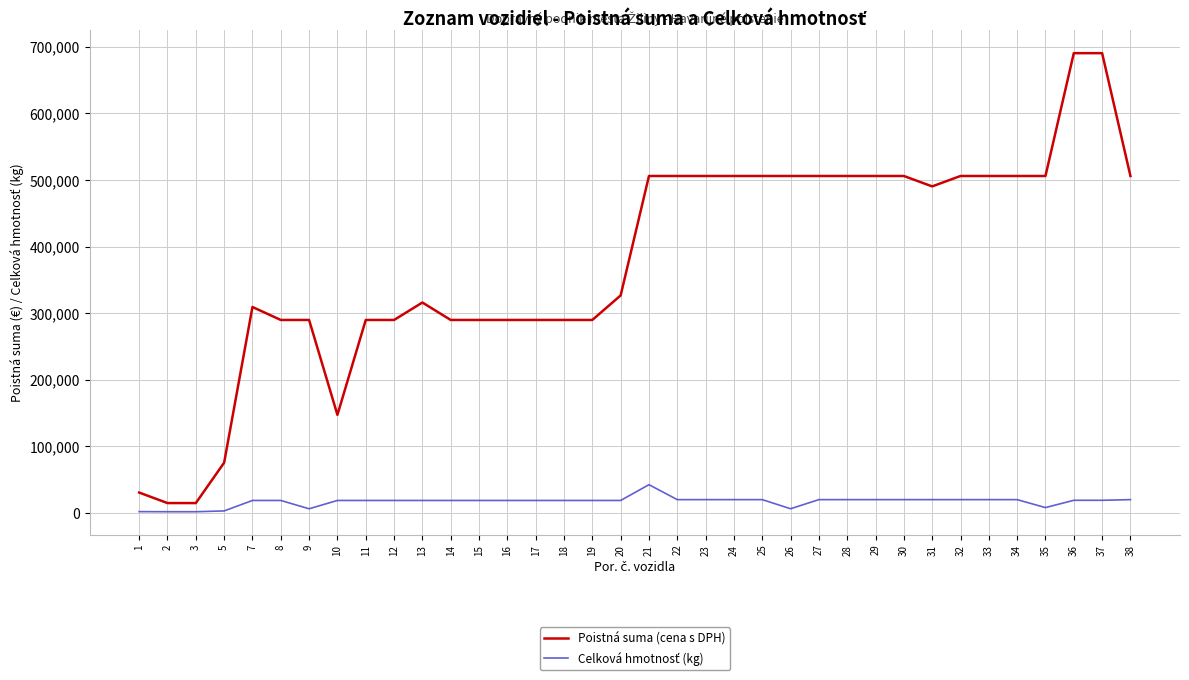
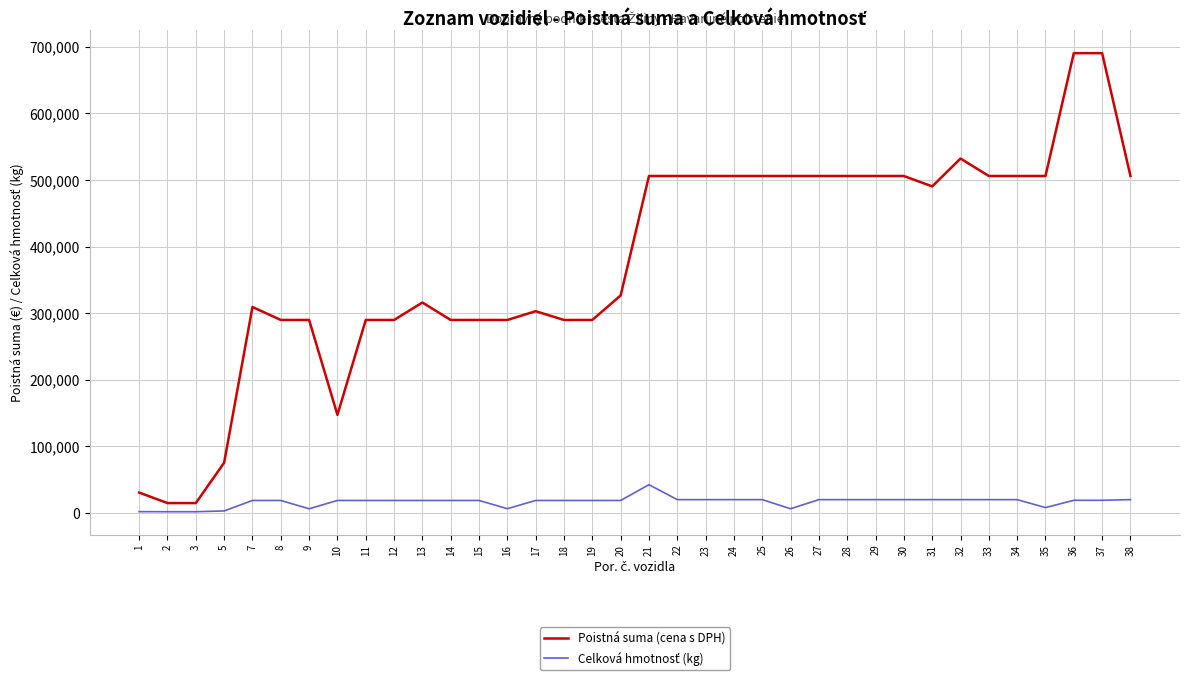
  {
    "Poistná suma (cena s DPH)": {
      "1": "30,000",
      "2": "10,000",
      "3": "10,000",
      "5": "80,000",
      "7": "310,000",
      "8": "290,000",
      "9": "290,000",
      "10": "150,000",
      "11": "290,000",
      "12": "290,000",
      "13": "320,000",
      "14": "290,000",
      "15": "290,000",
      "16": "290,000",
-     "17": "290,000",
+     "17": "300,000",
      "18": "290,000",
      "19": "290,000",
      "20": "330,000",
      "21": "510,000",
      "22": "510,000",
      "23": "510,000",
      "24": "510,000",
      "25": "510,000",
      "26": "510,000",
      "27": "510,000",
      "28": "510,000",
      "29": "510,000",
      "30": "510,000",
      "31": "490,000",
-     "32": "510,000",
+     "32": "530,000",
      "33": "510,000",
      "34": "510,000",
      "35": "510,000",
      "36": "690,000",
      "37": "690,000",
      "38": "510,000"
    },
    "Celková hmotnosť (kg)": {
      "1": "0",
      "2": "0",
      "3": "0",
      "5": "0",
      "7": "20,000",
      "8": "20,000",
      "9": "10,000",
      "10": "20,000",
      "11": "20,000",
      "12": "20,000",
      "13": "20,000",
      "14": "20,000",
      "15": "20,000",
-     "16": "20,000",
+     "16": "10,000",
      "17": "20,000",
      "18": "20,000",
      "19": "20,000",
      "20": "20,000",
      "21": "40,000",
      "22": "20,000",
      "23": "20,000",
      "24": "20,000",
      "25": "20,000",
      "26": "10,000",
      "27": "20,000",
      "28": "20,000",
      "29": "20,000",
      "30": "20,000",
      "31": "20,000",
      "32": "20,000",
      "33": "20,000",
      "34": "20,000",
      "35": "10,000",
      "36": "20,000",
      "37": "20,000",
      "38": "20,000"
    }
  }
